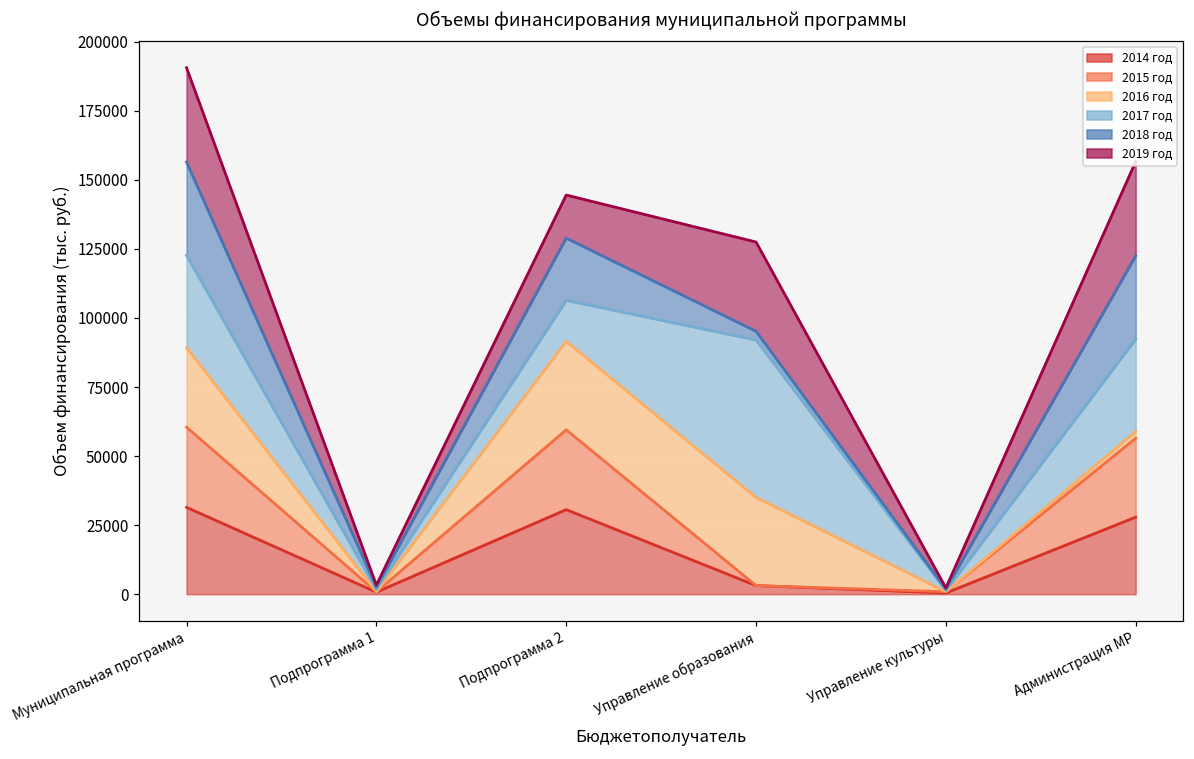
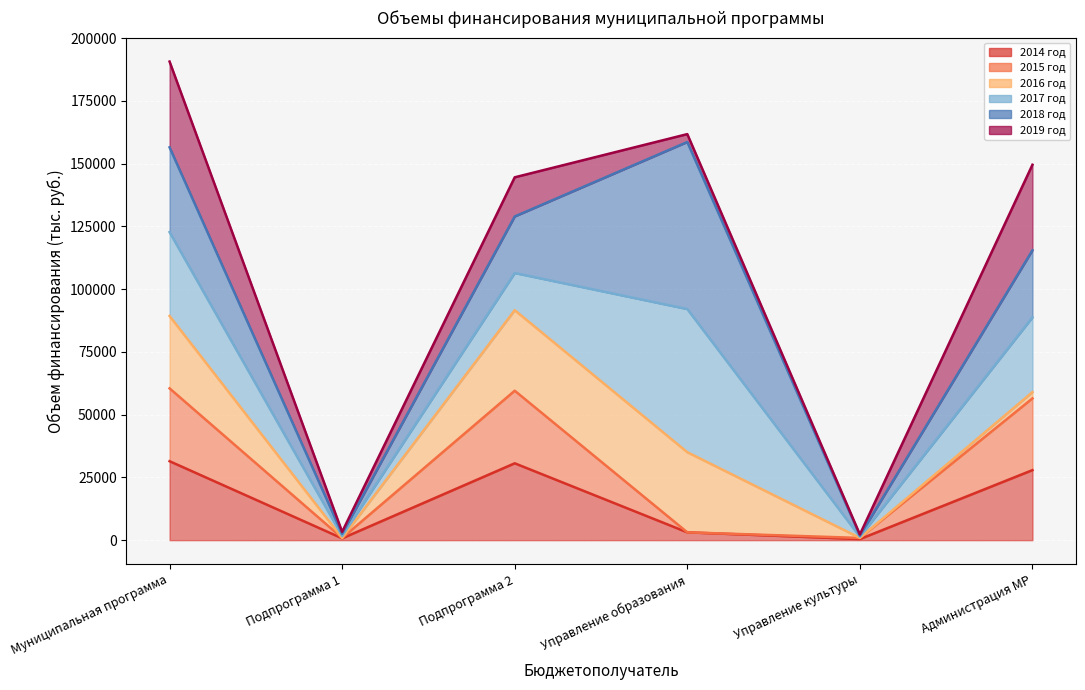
  {
    "2016 год": {
      "Муниципальная программа": 29000,
      "Подпрограмма 2": 32000,
      "Управление образования": 32000,
      "Администрация МР": 2000
    },
    "2017 год": {
      "Муниципальная программа": 33000,
      "Подпрограмма 2": 15000,
      "Управление образования": 57000,
-     "Администрация МР": 33000
+     "Администрация МР": 30000
    },
    "2018 год": {
      "Муниципальная программа": 34000,
      "Подпрограмма 2": 23000,
-     "Управление образования": 3000,
-     "Администрация МР": 30000
+     "Управление образования": 67000,
+     "Администрация МР": 27000
    },
    "2019 год": {
      "Муниципальная программа": 34000,
      "Подпрограмма 2": 16000,
-     "Управление образования": 32000,
+     "Управление образования": 3000,
      "Администрация МР": 34000
    }
  }
